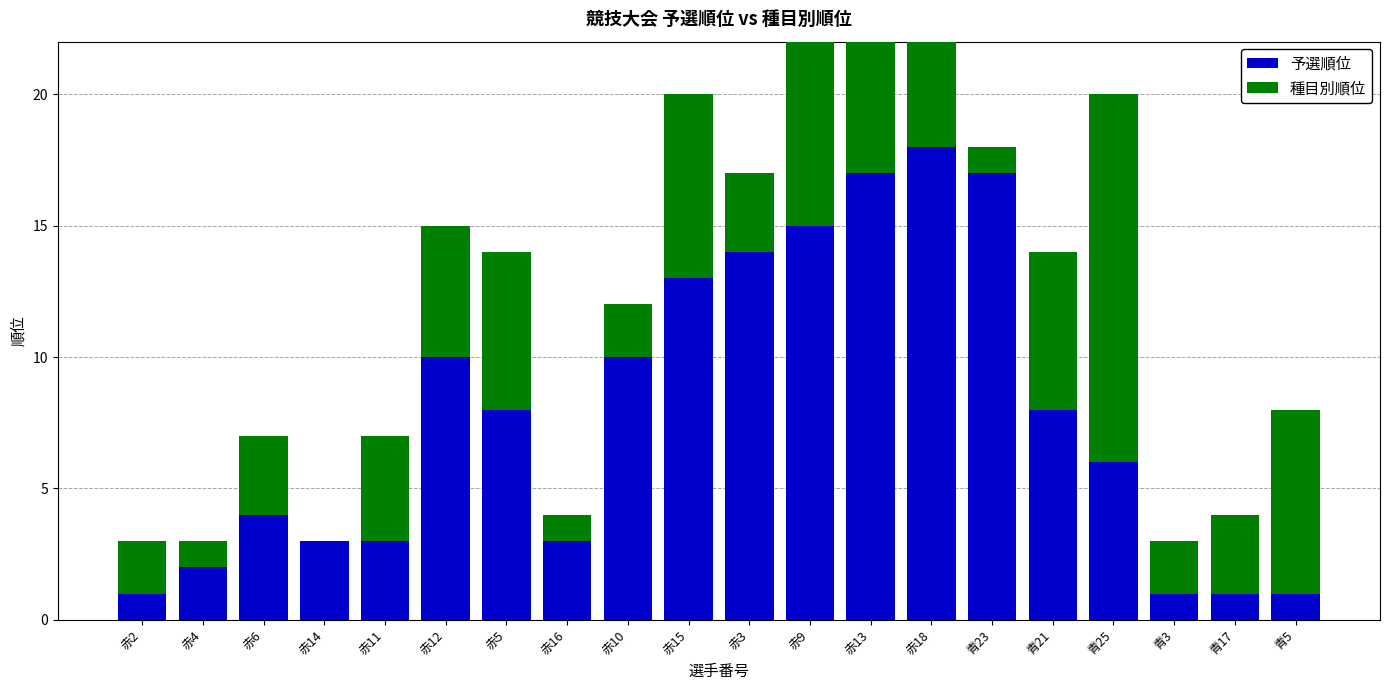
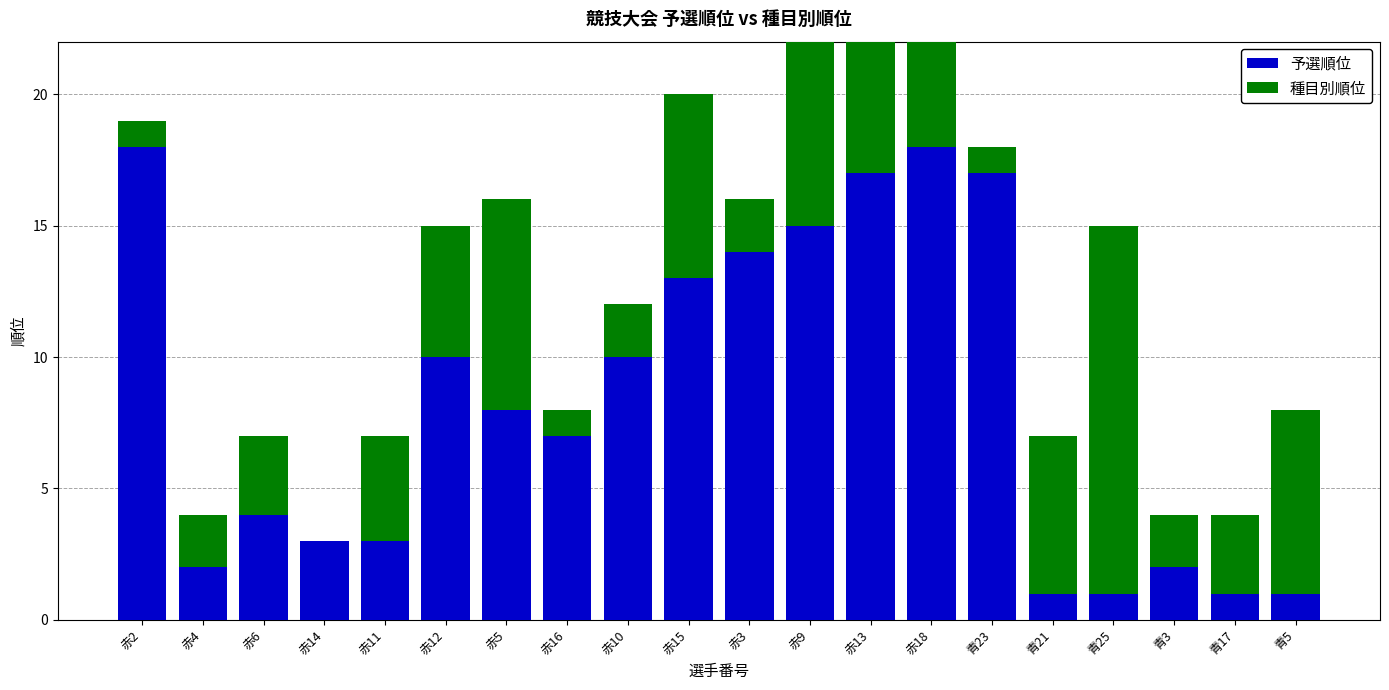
  {
    "予選順位": {
-     "赤2": 1,
+     "赤2": 18,
      "赤4": 2,
      "赤6": 4,
      "赤14": 3,
      "赤11": 3,
      "赤12": 10,
      "赤5": 8,
-     "赤16": 3,
+     "赤16": 7,
      "赤10": 10,
      "赤15": 13,
      "赤3": 14,
      "赤9": 15,
      "赤13": 17,
      "赤18": 18,
      "青23": 17,
-     "青21": 8,
-     "青25": 6,
-     "青3": 1,
+     "青21": 1,
+     "青25": 1,
+     "青3": 2,
      "青17": 1,
      "青5": 1
    },
    "種目別順位": {
-     "赤2": 2,
-     "赤4": 1,
+     "赤2": 1,
+     "赤4": 2,
      "赤6": 3,
      "赤14": 0,
      "赤11": 4,
      "赤12": 5,
-     "赤5": 6,
+     "赤5": 8,
      "赤16": 1,
      "赤10": 2,
      "赤15": 7,
-     "赤3": 3,
+     "赤3": 2,
      "青23": 1,
      "青21": 6,
      "青25": 14,
      "青3": 2,
      "青17": 3,
      "青5": 7
    }
  }
